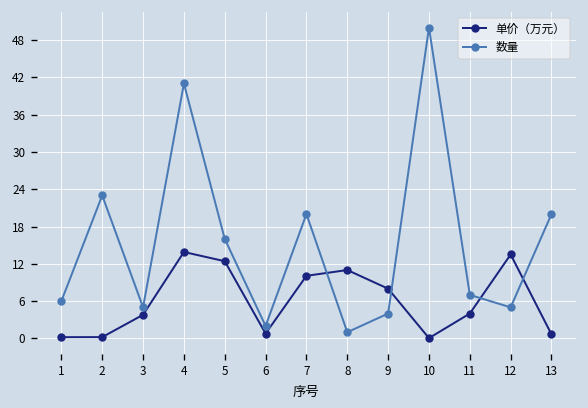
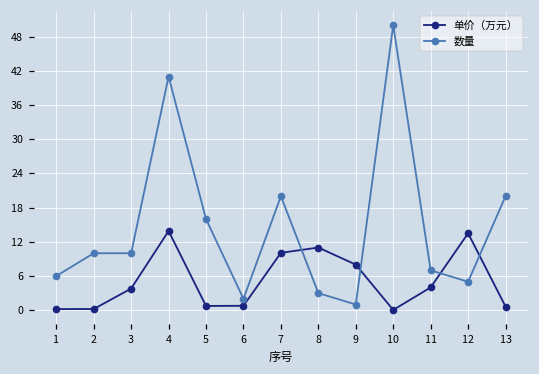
  {
    "单价（万元）": {
      "1": 0,
      "2": 0,
      "3": 4,
      "4": 14,
-     "5": 12,
+     "5": 1,
      "6": 1,
      "7": 10,
      "8": 11,
      "9": 8,
      "10": 0,
      "11": 4,
      "12": 14,
      "13": 1
    },
    "数量": {
      "1": 6,
-     "2": 23,
-     "3": 5,
+     "2": 10,
+     "3": 10,
      "4": 41,
      "5": 16,
      "6": 2,
      "7": 20,
-     "8": 1,
-     "9": 4,
+     "8": 3,
+     "9": 1,
      "10": 50,
      "11": 7,
      "12": 5,
      "13": 20
    }
  }
